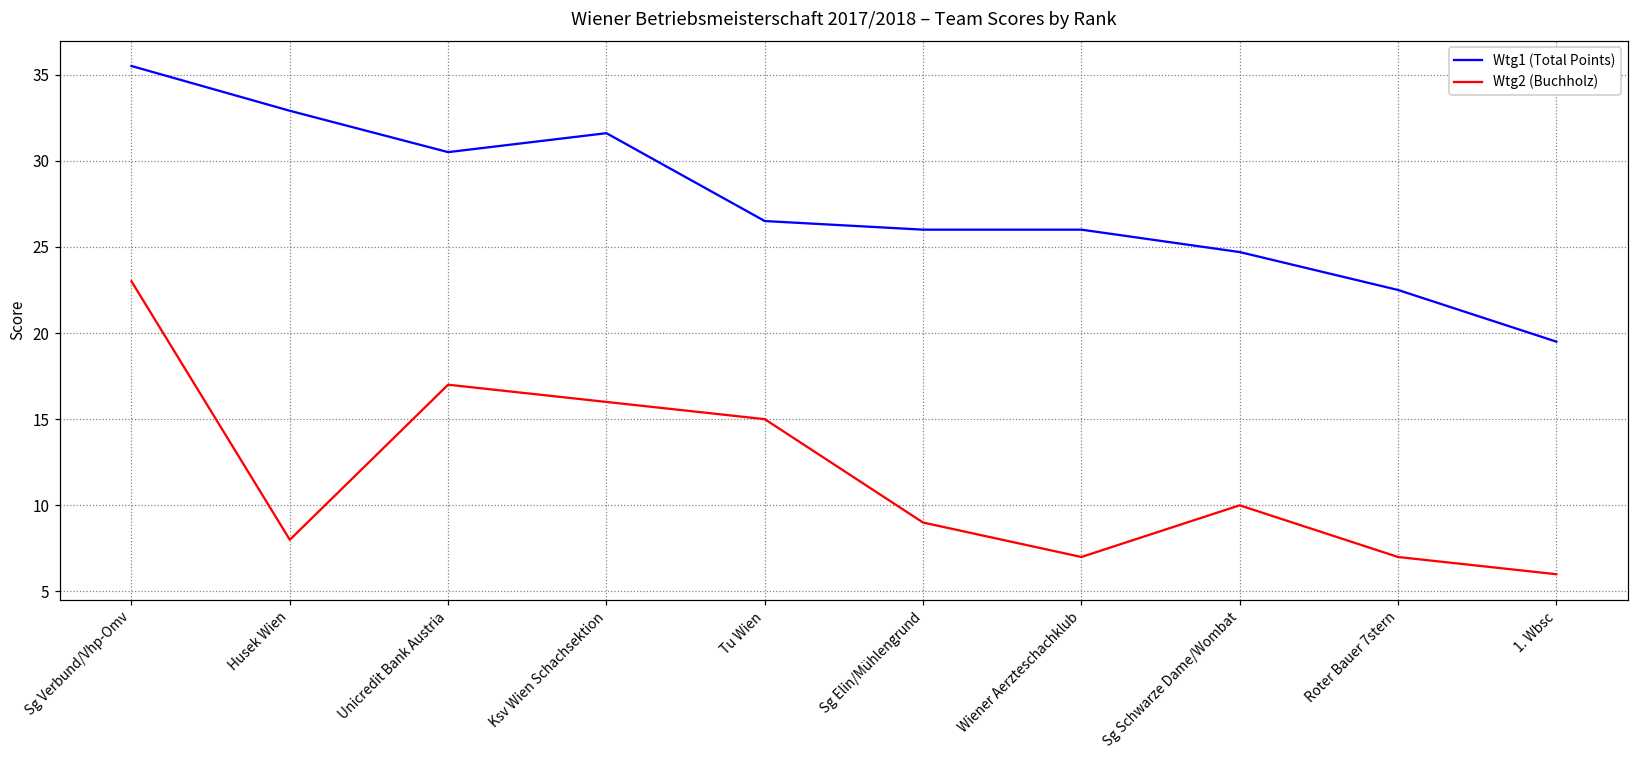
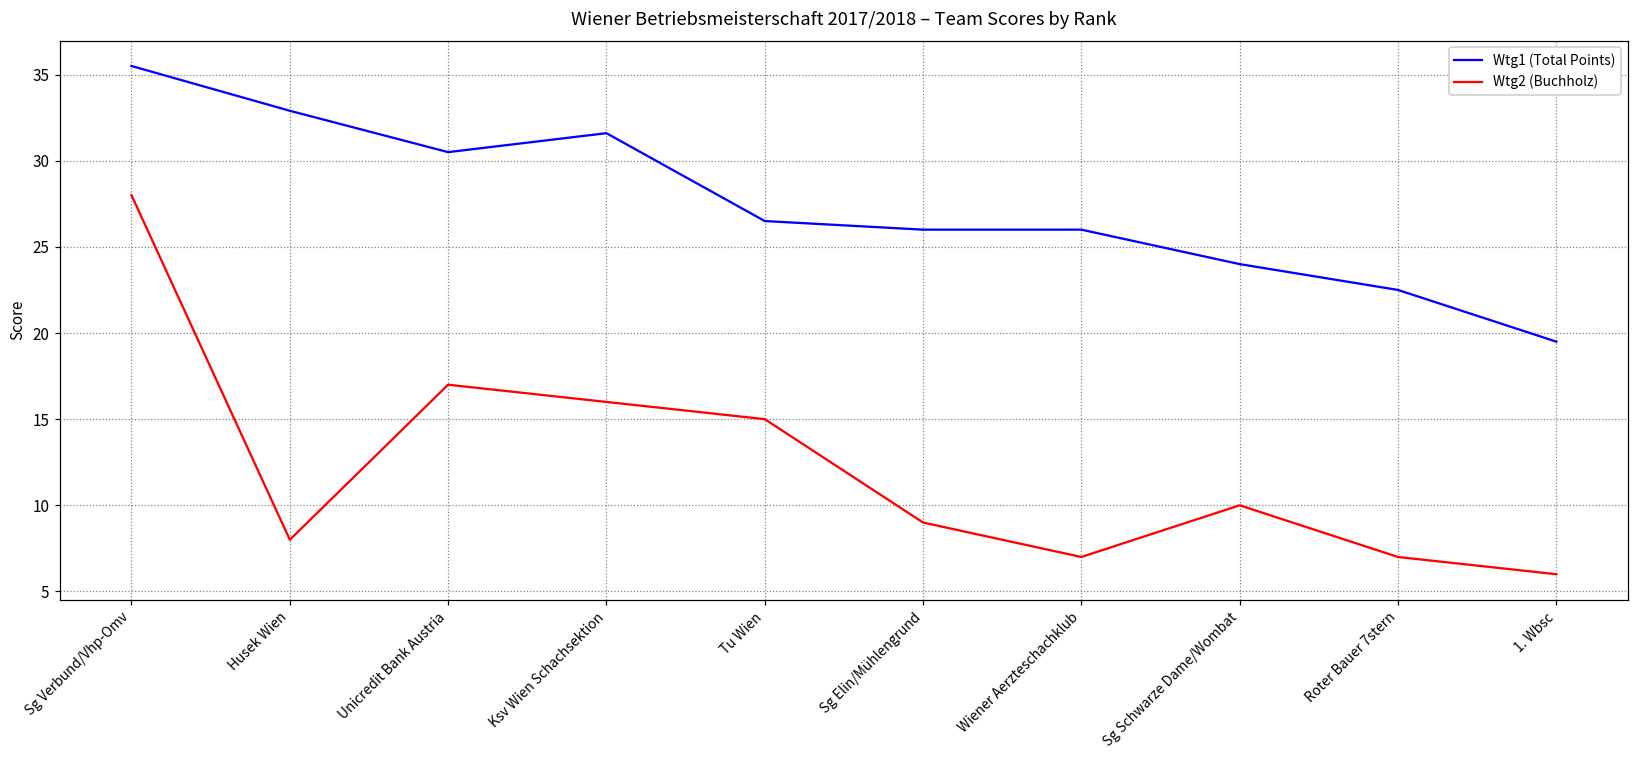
  {
    "Wtg1 (Total Points)": {
      "Sg Verbund/Vhp-Omv": 35.5,
      "Husek Wien": 32.9,
      "Unicredit Bank Austria": 30.5,
      "Ksv Wien Schachsektion": 31.6,
      "Tu Wien": 26.5,
      "Sg Elin/Mühlengrund": 26.0,
      "Wiener Aerzteschachklub": 26.0,
-     "Sg Schwarze Dame/Wombat": 24.7,
+     "Sg Schwarze Dame/Wombat": 24.0,
      "Roter Bauer 7stern": 22.5,
      "1. Wbsc": 19.5
    },
    "Wtg2 (Buchholz)": {
-     "Sg Verbund/Vhp-Omv": 23,
+     "Sg Verbund/Vhp-Omv": 28,
      "Husek Wien": 8,
      "Unicredit Bank Austria": 17,
      "Ksv Wien Schachsektion": 16,
      "Tu Wien": 15,
      "Sg Elin/Mühlengrund": 9,
      "Wiener Aerzteschachklub": 7,
      "Sg Schwarze Dame/Wombat": 10,
      "Roter Bauer 7stern": 7,
      "1. Wbsc": 6
    }
  }
